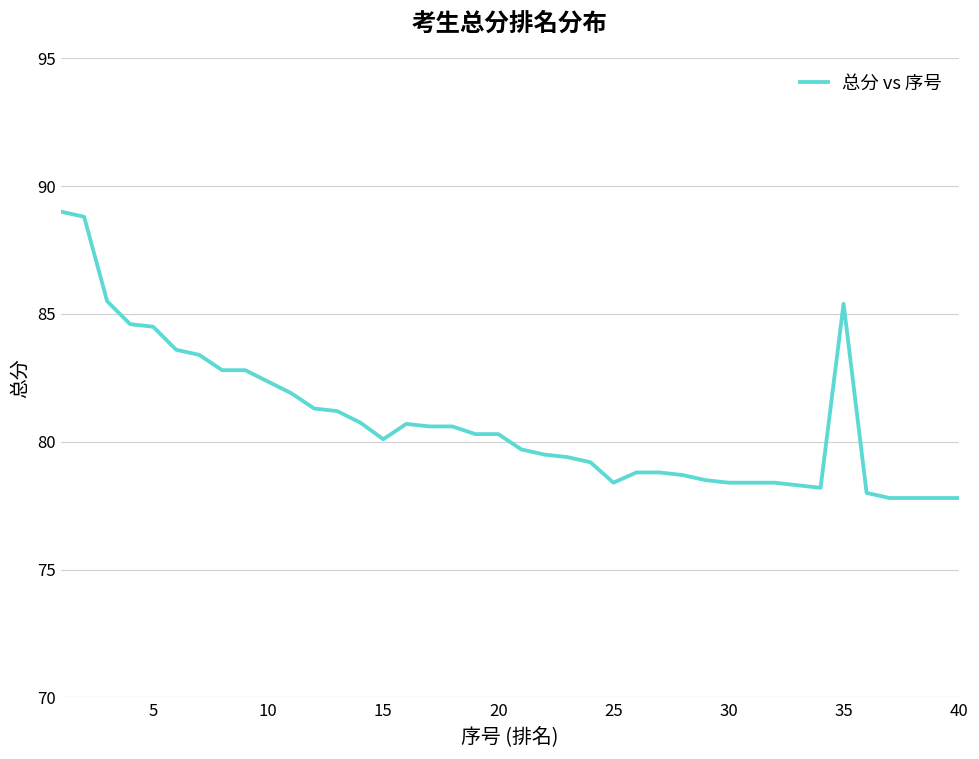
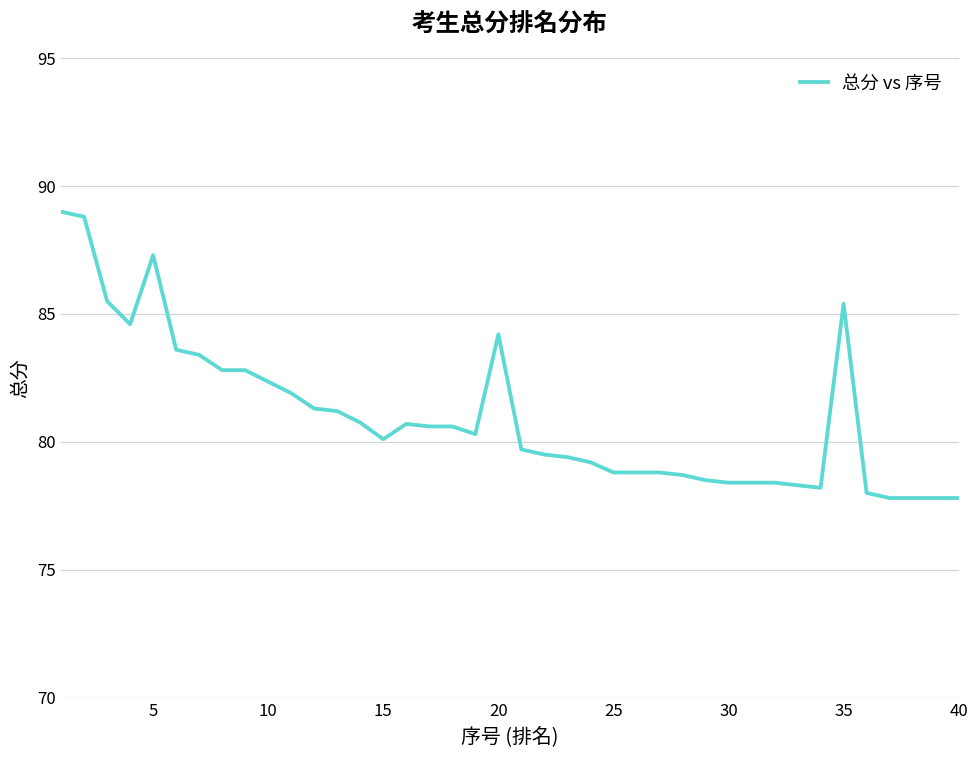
  {
-   "5": 84.5,
+   "5": 87.3,
    "10": 82.4,
    "15": 80.1,
-   "20": 80.3,
-   "25": 78.4,
+   "20": 84.2,
+   "25": 78.8,
    "30": 78.4,
    "35": 85.4,
    "40": 77.8
  }
